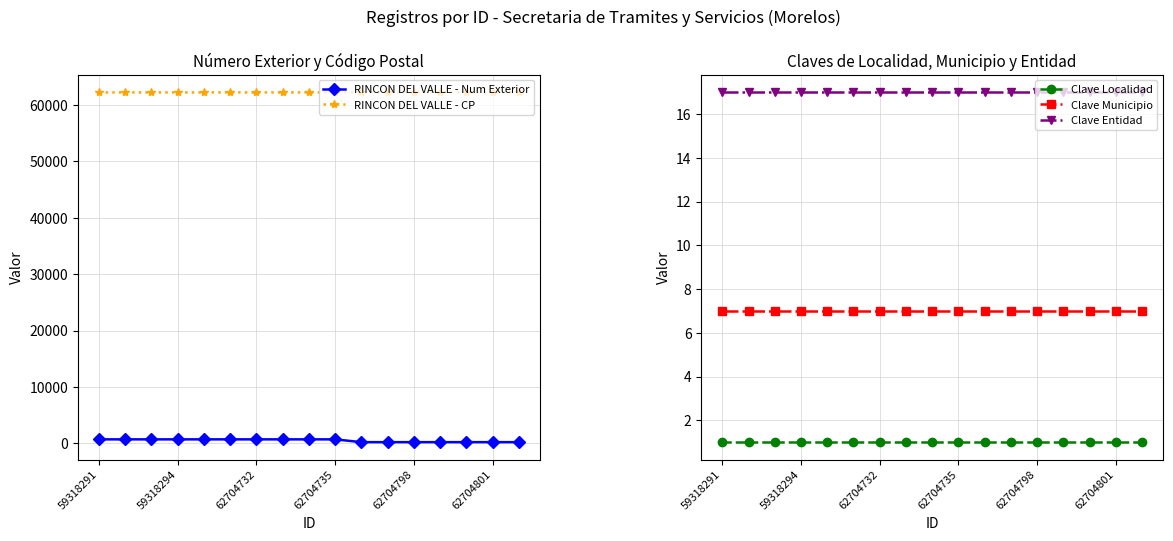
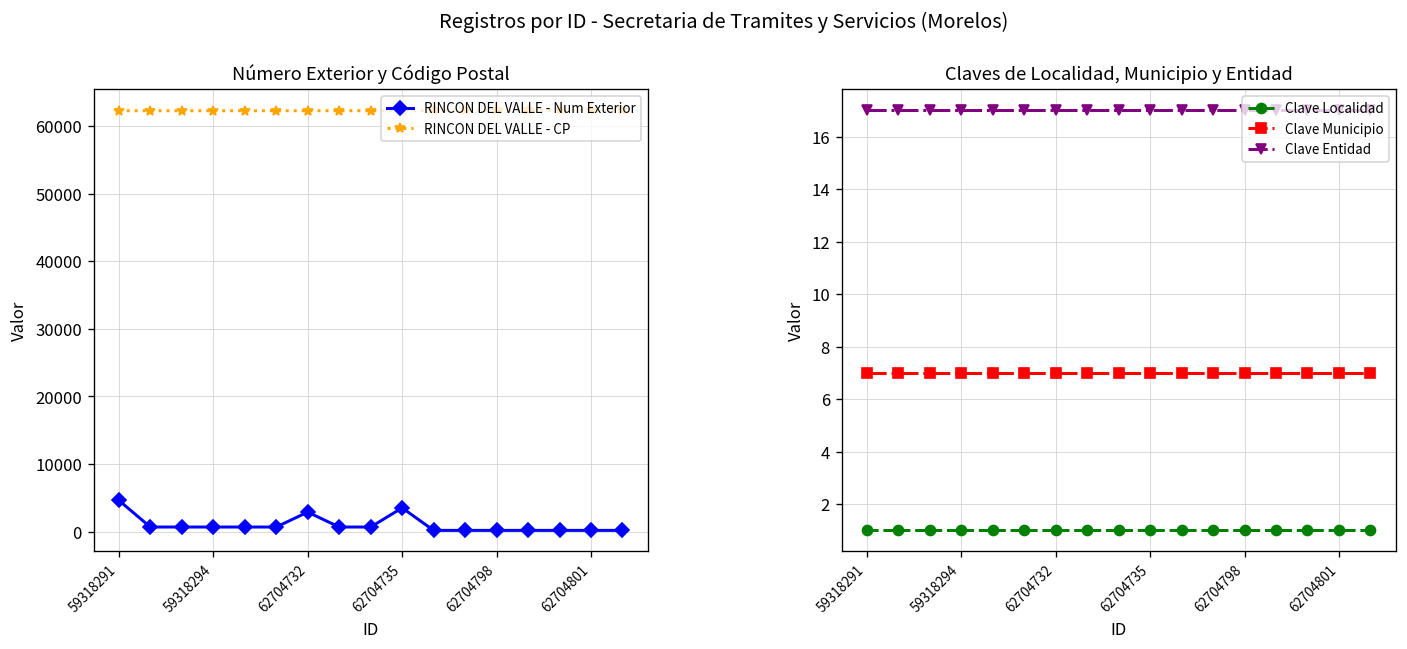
  {
    "Número Exterior y Código Postal": {
      "RINCON DEL VALLE - Num Exterior": {
-       "59318291": 1000,
+       "59318291": 5000,
        "59318294": 1000,
-       "62704732": 1000,
-       "62704735": 1000,
+       "62704732": 3000,
+       "62704735": 4000,
        "62704798": 0,
        "62704801": 0
      },
      "RINCON DEL VALLE - CP": {
        "59318291": 62000,
        "59318294": 62000,
        "62704732": 62000
      }
    },
    "Claves de Localidad, Municipio y Entidad": {
      "Clave Localidad": {
        "59318291": 1.0,
        "59318294": 1.0,
        "62704732": 1.0,
        "62704735": 1.0,
        "62704798": 1.0,
        "62704801": 1.0
      },
      "Clave Municipio": {
        "59318291": 7.0,
        "59318294": 7.0,
        "62704732": 7.0,
        "62704735": 7.0,
        "62704798": 7.0,
        "62704801": 7.0
      },
      "Clave Entidad": {
        "59318291": 17.0,
        "59318294": 17.0,
        "62704732": 17.0,
        "62704735": 17.0
      }
    }
  }
